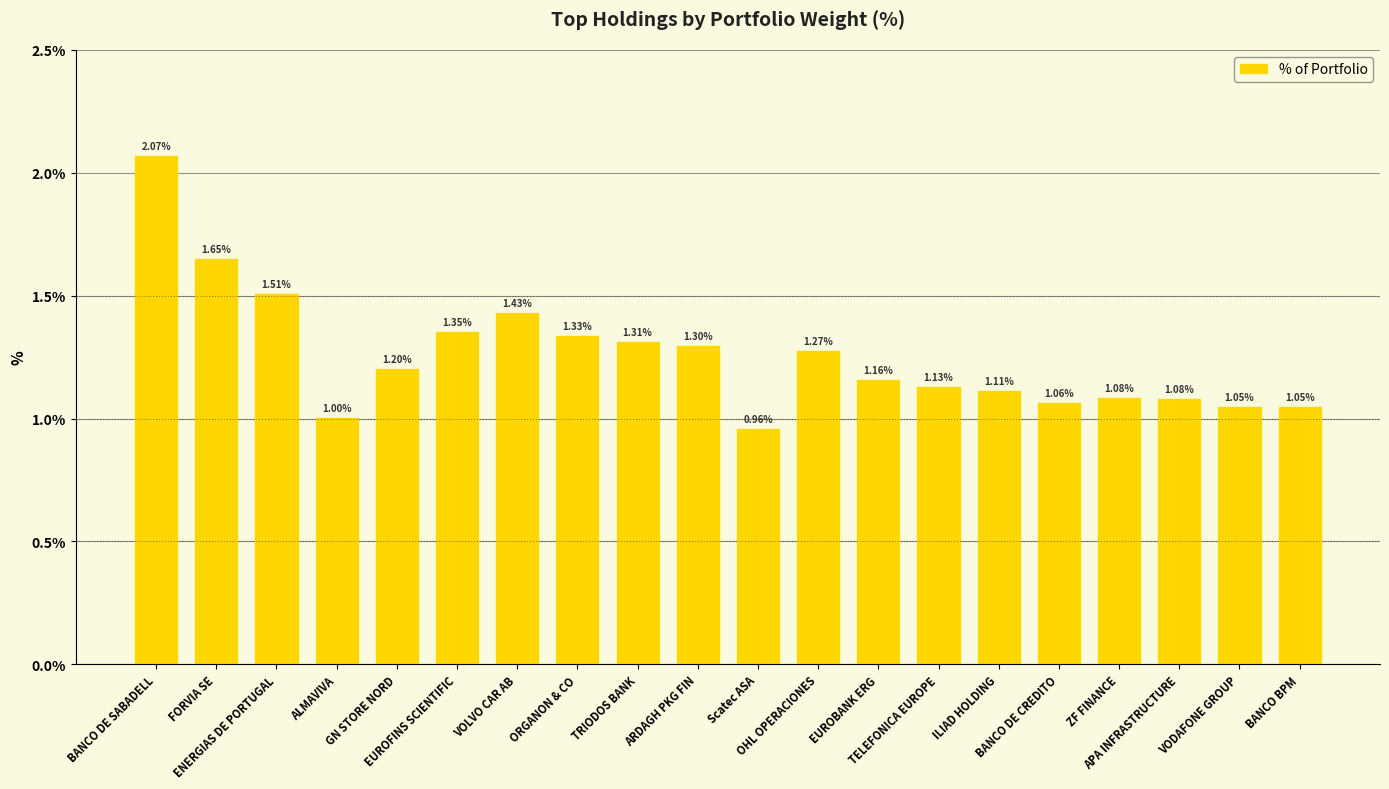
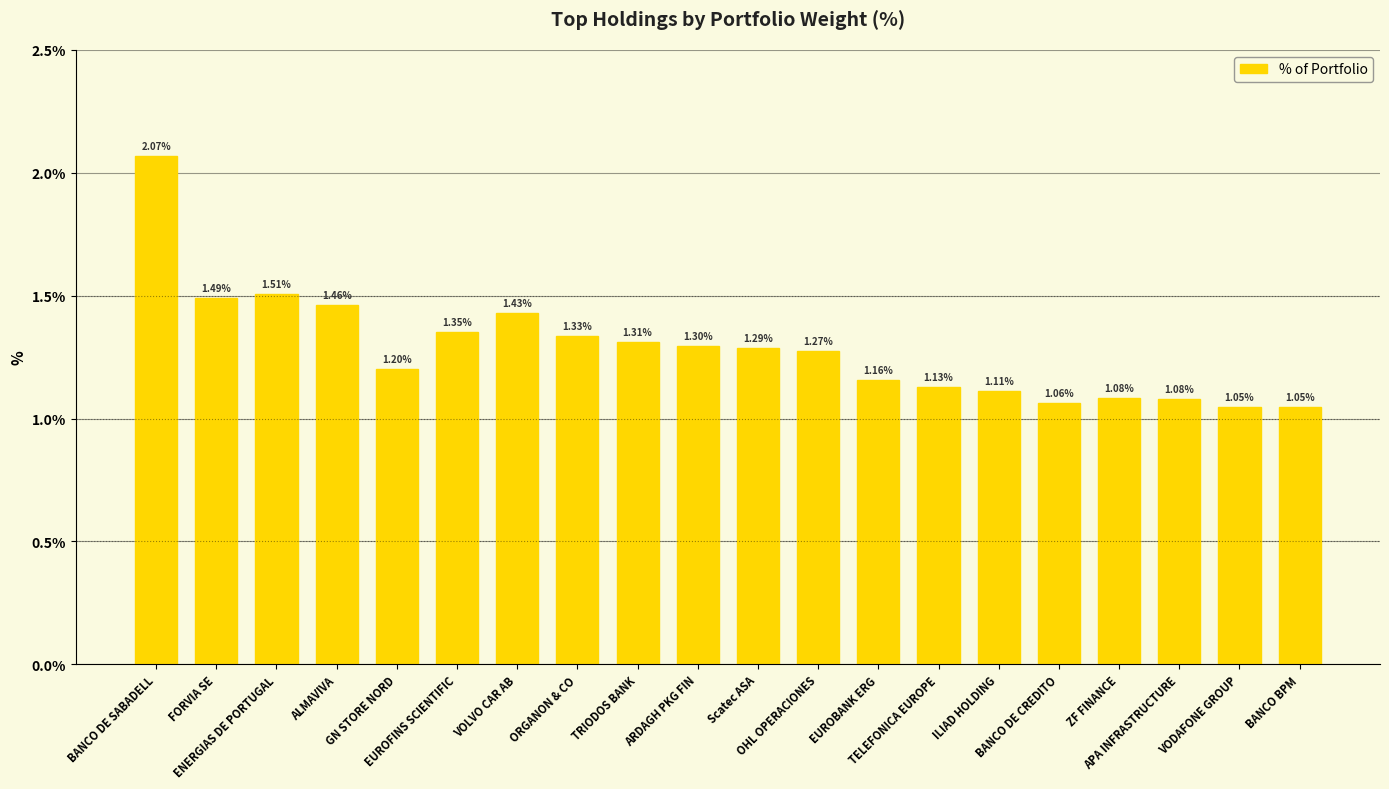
  {
    "BANCO DE SABADELL": "2.07%",
-   "FORVIA SE": "1.65%",
+   "FORVIA SE": "1.49%",
    "ENERGIAS DE PORTUGAL": "1.51%",
-   "ALMAVIVA": "1.00%",
+   "ALMAVIVA": "1.46%",
    "GN STORE NORD": "1.20%",
    "EUROFINS SCIENTIFIC": "1.35%",
    "VOLVO CAR AB": "1.43%",
    "ORGANON & CO": "1.33%",
    "TRIODOS BANK": "1.31%",
    "ARDAGH PKG FIN": "1.30%",
-   "Scatec ASA": "0.96%",
+   "Scatec ASA": "1.29%",
    "OHL OPERACIONES": "1.27%",
    "EUROBANK ERG": "1.16%",
    "TELEFONICA EUROPE": "1.13%",
    "ILIAD HOLDING": "1.11%",
    "BANCO DE CREDITO": "1.06%",
    "ZF FINANCE": "1.08%",
    "APA INFRASTRUCTURE": "1.08%",
    "VODAFONE GROUP": "1.05%",
    "BANCO BPM": "1.05%"
  }
